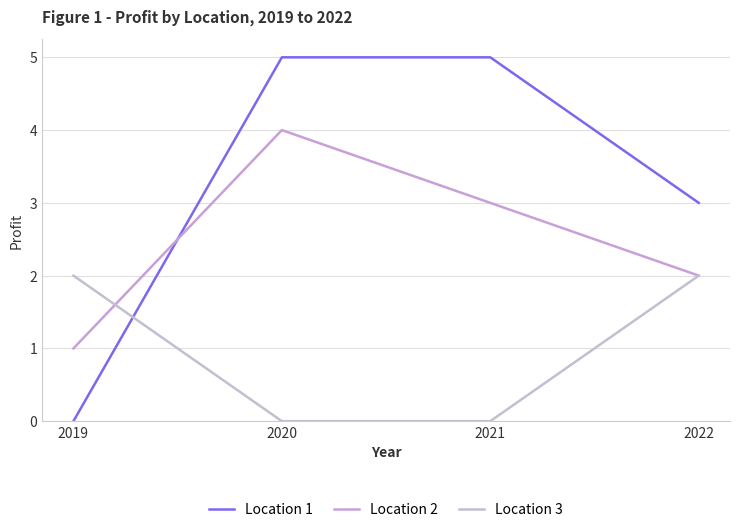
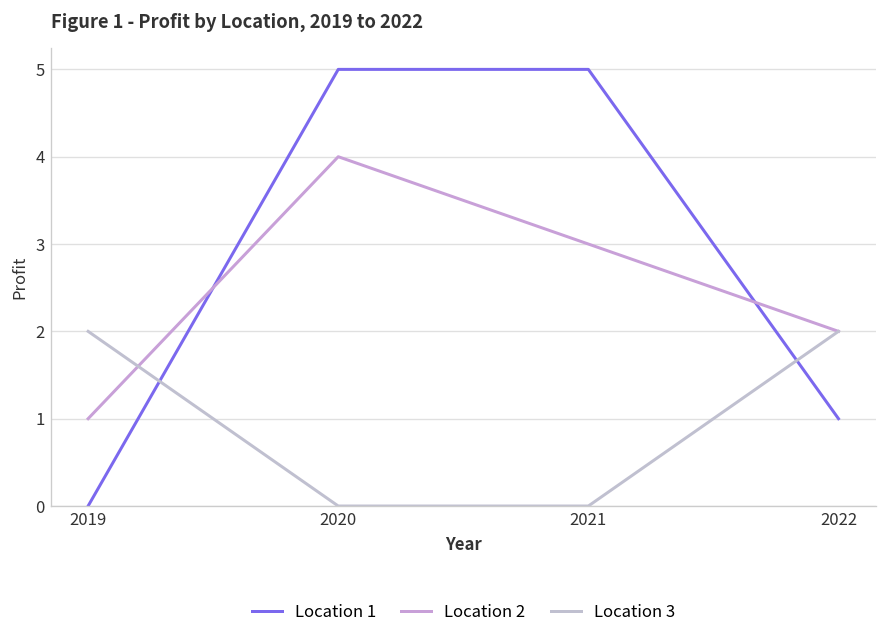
  {
    "Location 1": {
      "2019": 0,
      "2020": 5,
      "2021": 5,
-     "2022": 3
+     "2022": 1
    }
  }
